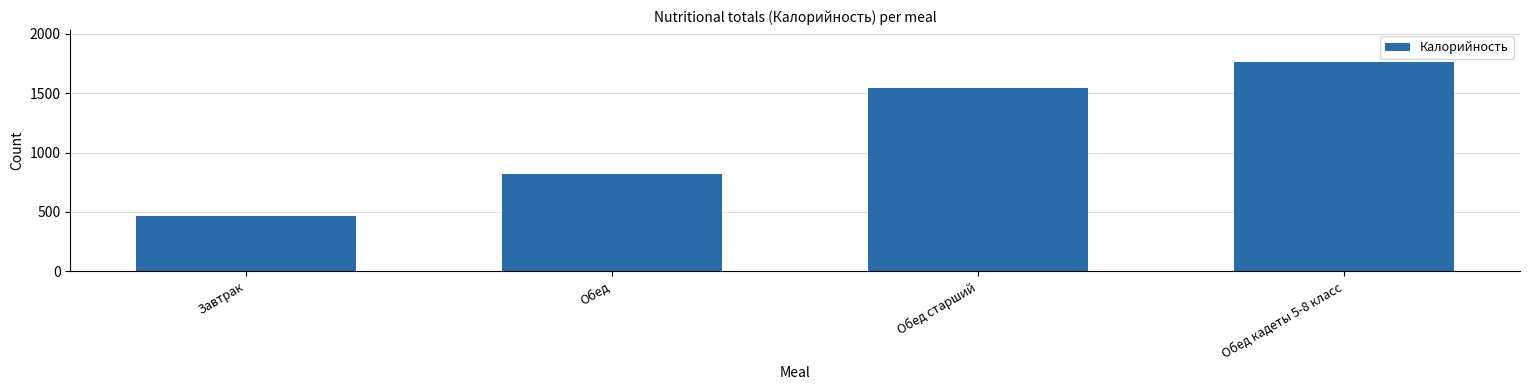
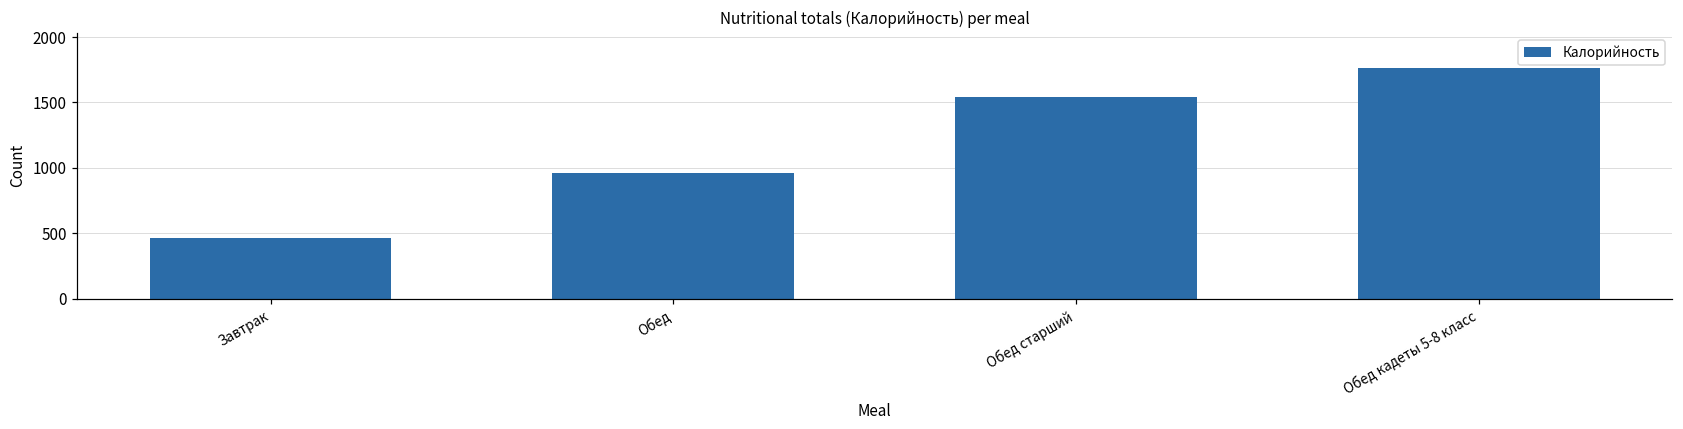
  {
    "Завтрак": 470,
-   "Обед": 820,
+   "Обед": 960,
    "Обед старший": 1540,
    "Обед кадеты 5-8 класс": 1770
  }
